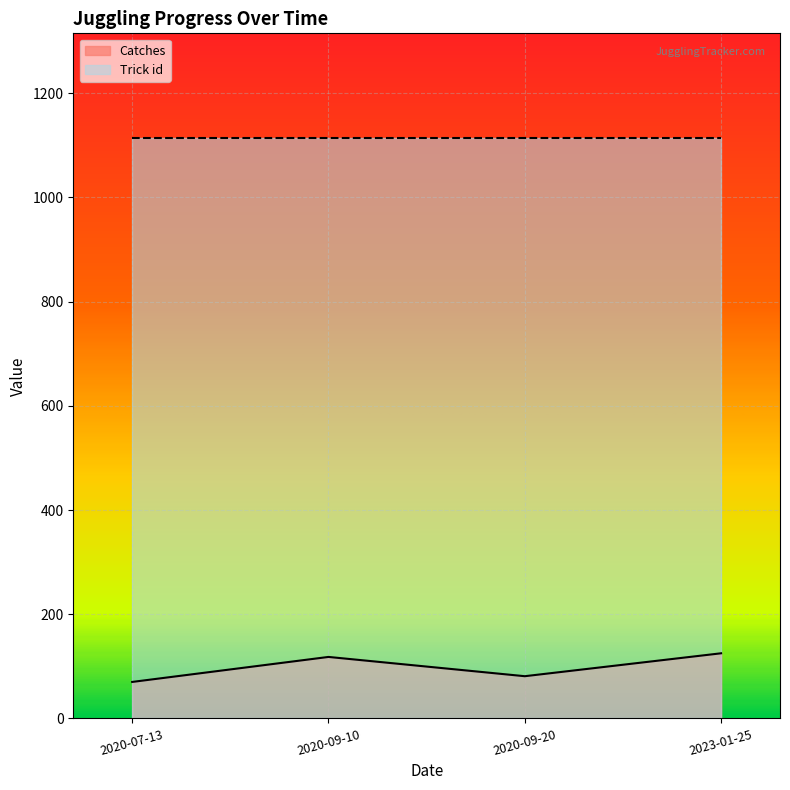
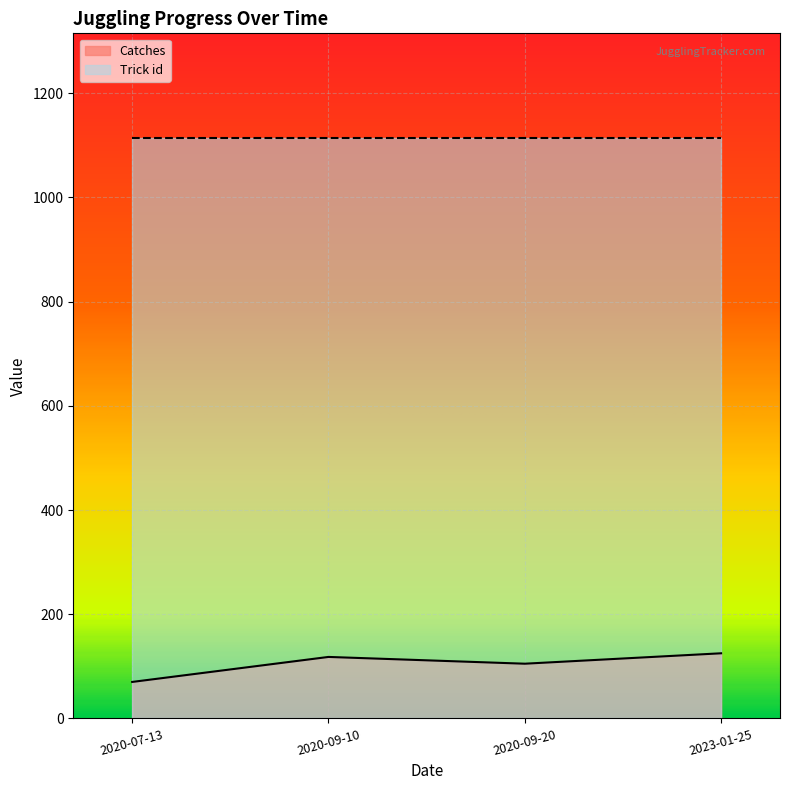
  {
    "Catches": {
      "2020-07-13": 70,
      "2020-09-10": 120,
-     "2020-09-20": 80,
+     "2020-09-20": 110,
      "2023-01-25": 130
    },
    "Trick id": {
      "2020-07-13": 1120,
      "2020-09-10": 1120,
      "2020-09-20": 1120,
      "2023-01-25": 1120
    }
  }
